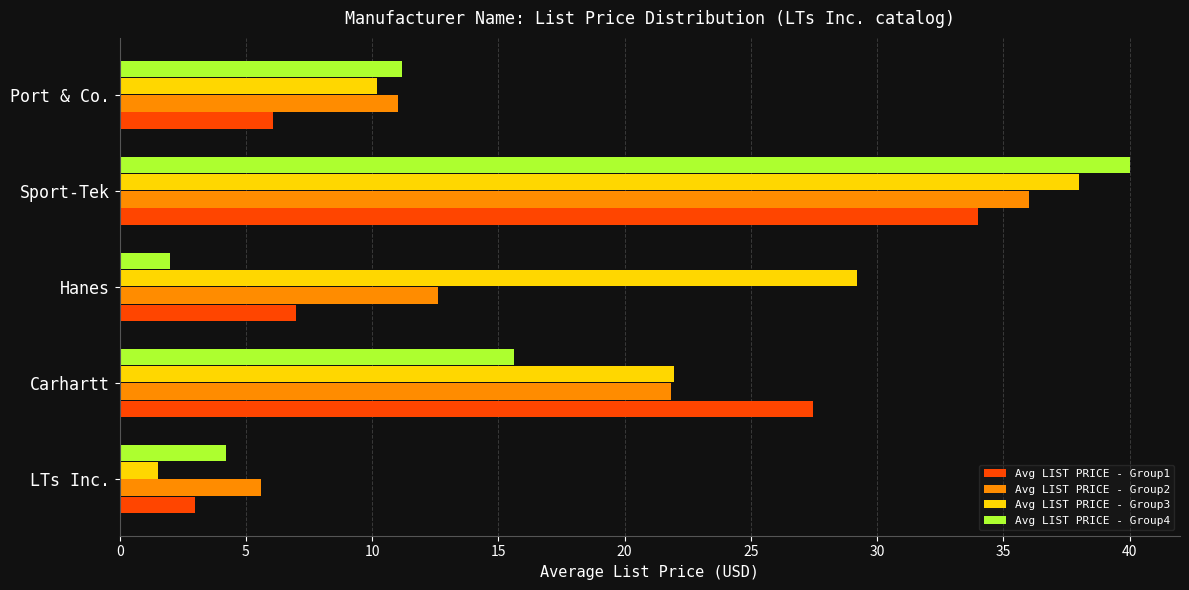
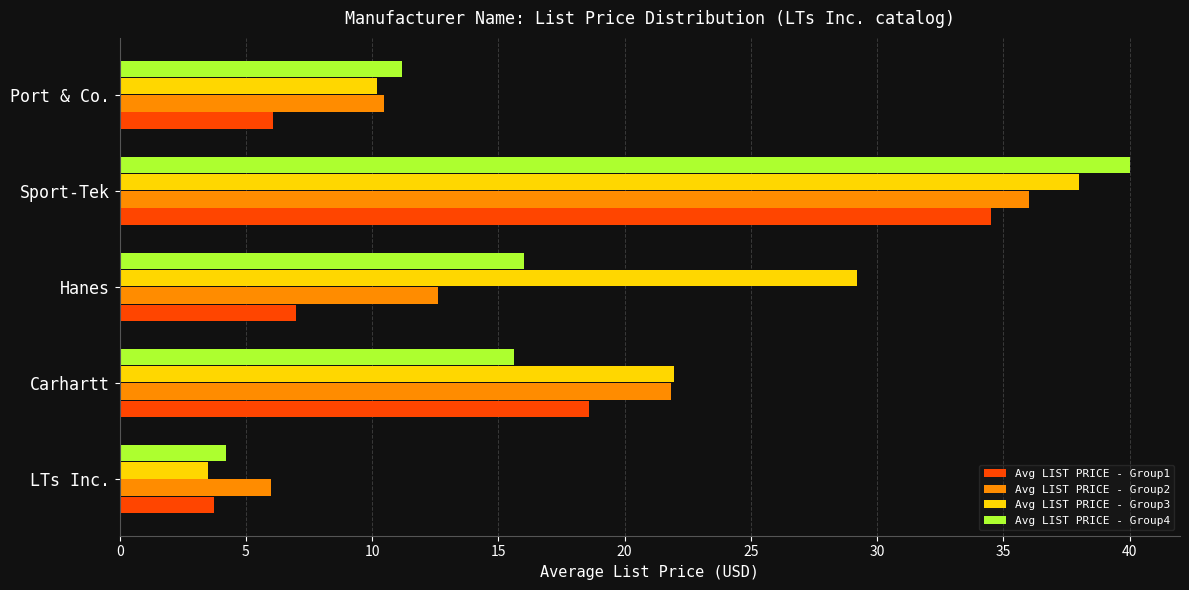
  {
    "Avg LIST PRICE - Group1": {
      "Port & Co.": 6.1,
-     "Sport-Tek": 34.0,
+     "Sport-Tek": 34.5,
      "Hanes": 7.0,
-     "Carhartt": 27.5,
-     "LTs Inc.": 3.0
+     "Carhartt": 18.6,
+     "LTs Inc.": 3.8
    },
    "Avg LIST PRICE - Group2": {
-     "Port & Co.": 11.0,
+     "Port & Co.": 10.5,
      "Sport-Tek": 36.0,
      "Hanes": 12.6,
      "Carhartt": 21.8,
-     "LTs Inc.": 5.6
+     "LTs Inc.": 6.0
    },
    "Avg LIST PRICE - Group3": {
      "Port & Co.": 10.2,
      "Sport-Tek": 38.0,
      "Hanes": 29.2,
      "Carhartt": 21.9,
-     "LTs Inc.": 1.5
+     "LTs Inc.": 3.5
    },
    "Avg LIST PRICE - Group4": {
      "Port & Co.": 11.2,
      "Sport-Tek": 40,
-     "Hanes": 2,
+     "Hanes": 16,
      "Carhartt": 15.6,
      "LTs Inc.": 4.2
    }
  }
